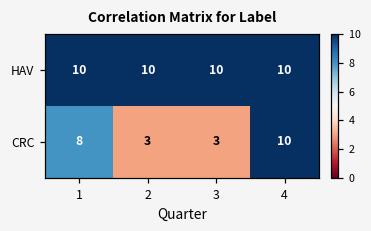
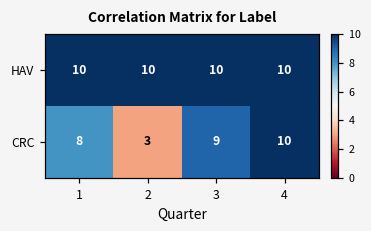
  {
    "HAV": {
      "1": 10,
      "2": 10,
      "3": 10,
      "4": 10
    },
    "CRC": {
      "1": 8,
      "2": 3,
-     "3": 3,
+     "3": 9,
      "4": 10
    }
  }
